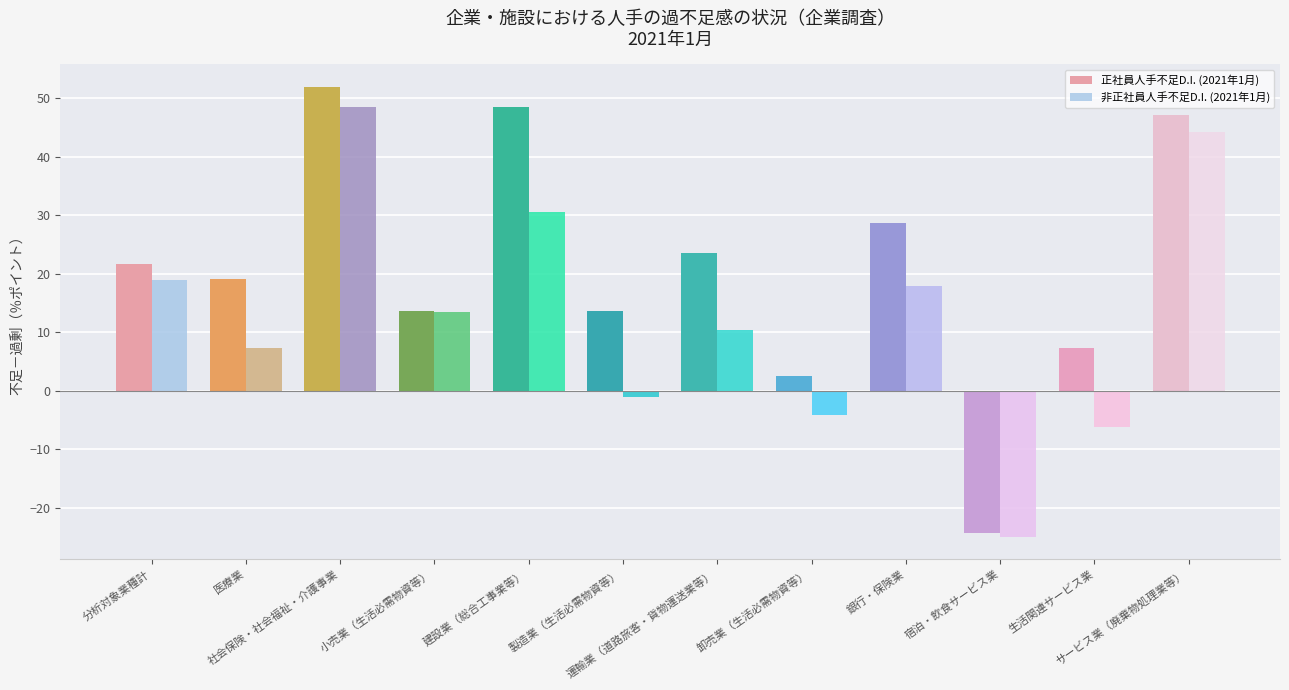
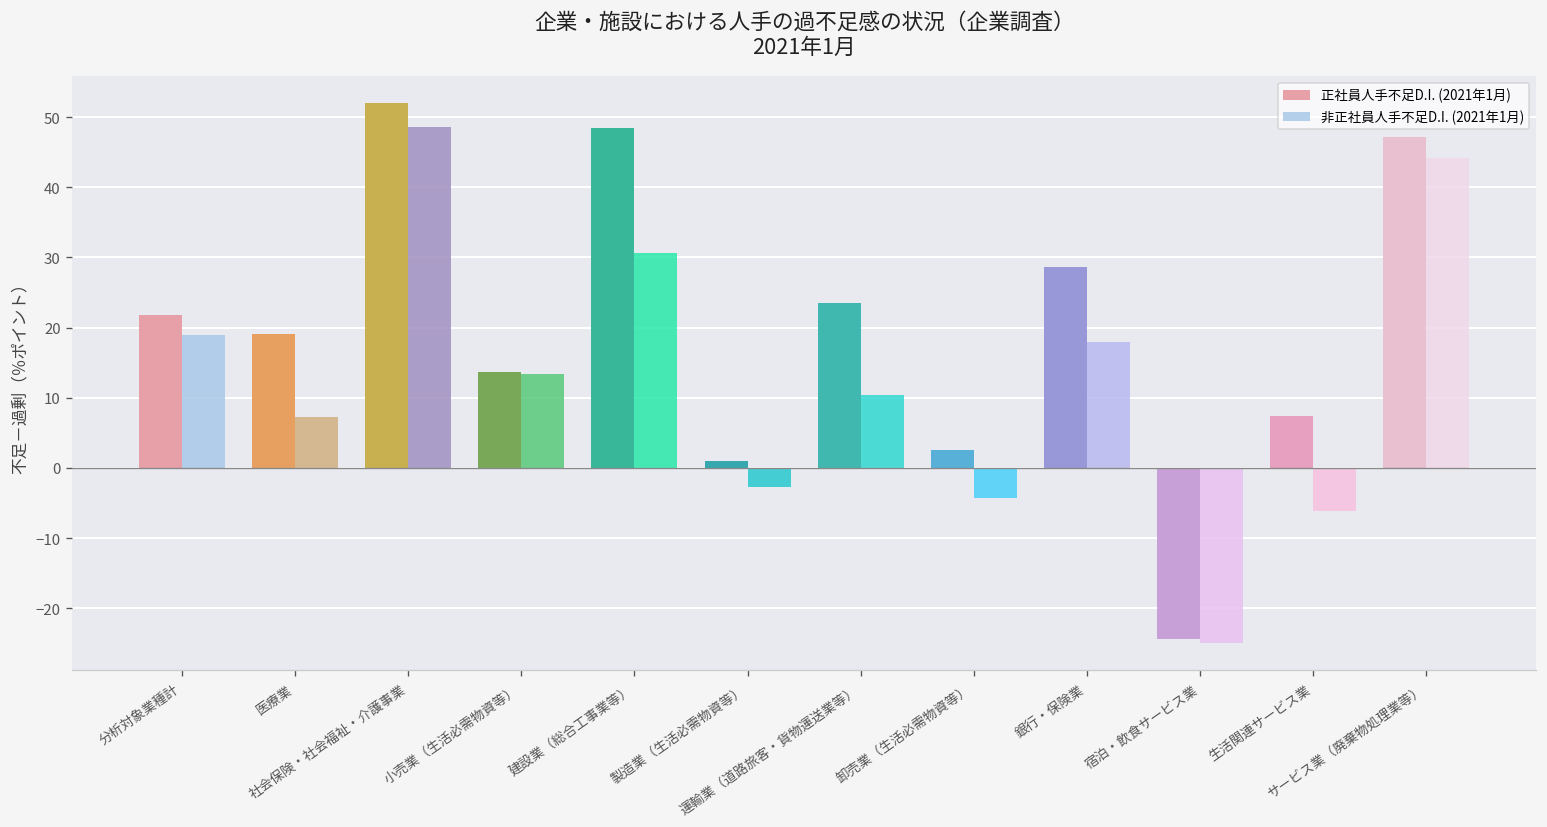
  {
    "正社員人手不足D.I. (2021年1月)": {
      "分析対象業種計": 22,
      "医療業": 19,
      "社会保険・社会福祉・介護事業": 52,
      "小売業（生活必需物資等）": 14,
      "建設業（総合工事業等）": 48,
-     "製造業（生活必需物資等）": 14,
+     "製造業（生活必需物資等）": 1,
      "運輸業（道路旅客・貨物運送業等）": 23,
      "卸売業（生活必需物資等）": 3,
      "銀行・保険業": 29,
      "宿泊・飲食サービス業": -24,
      "生活関連サービス業": 7,
      "サービス業（廃棄物処理業等）": 47
    },
    "非正社員人手不足D.I. (2021年1月)": {
      "分析対象業種計": 19,
      "医療業": 7,
      "社会保険・社会福祉・介護事業": 49,
      "小売業（生活必需物資等）": 13,
      "建設業（総合工事業等）": 31,
-     "製造業（生活必需物資等）": -1,
+     "製造業（生活必需物資等）": -3,
      "運輸業（道路旅客・貨物運送業等）": 10,
      "卸売業（生活必需物資等）": -4,
      "銀行・保険業": 18,
      "宿泊・飲食サービス業": -25,
      "生活関連サービス業": -6,
      "サービス業（廃棄物処理業等）": 44
    }
  }
